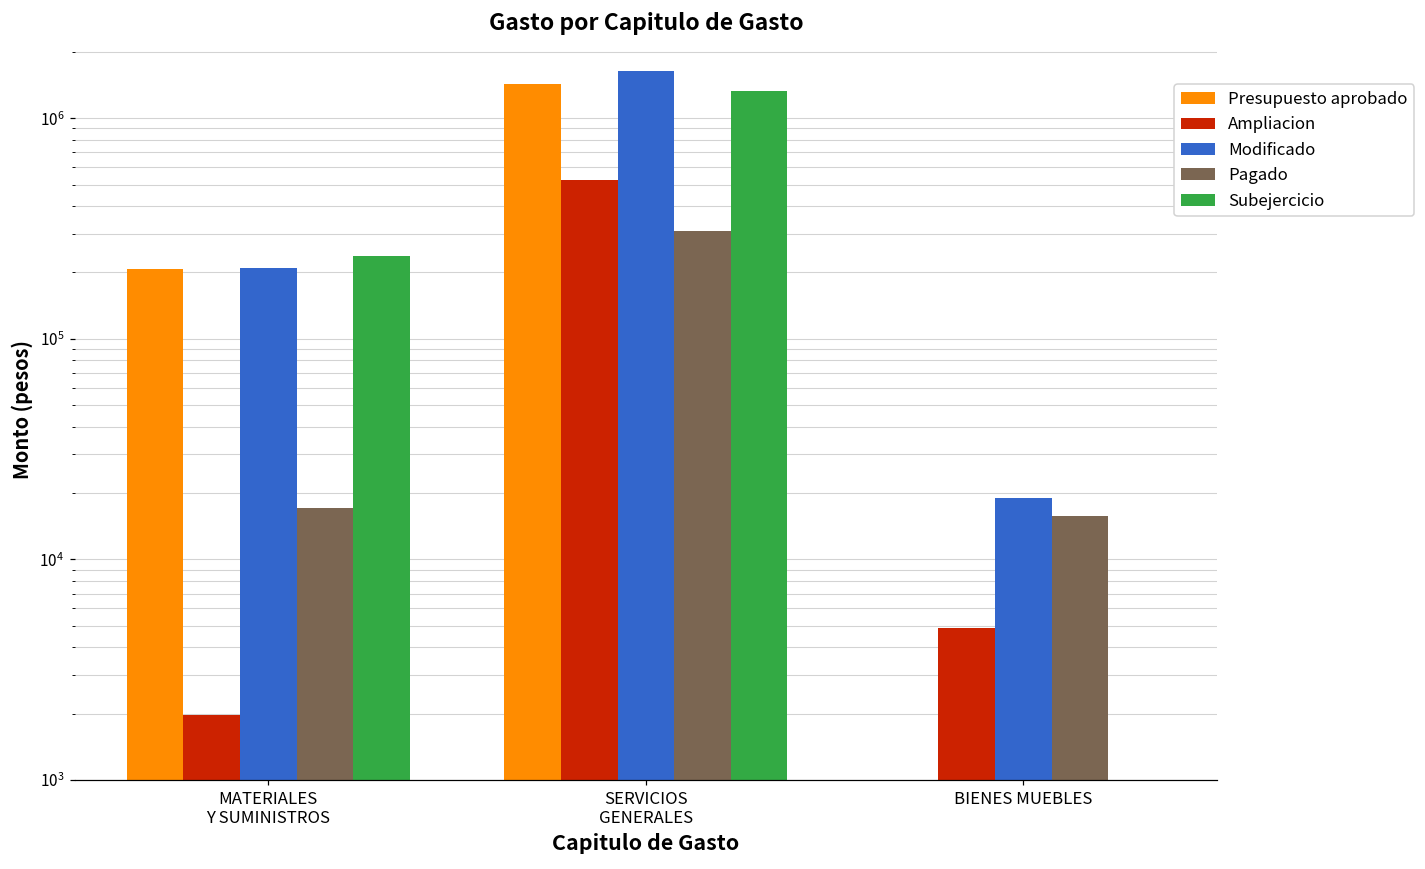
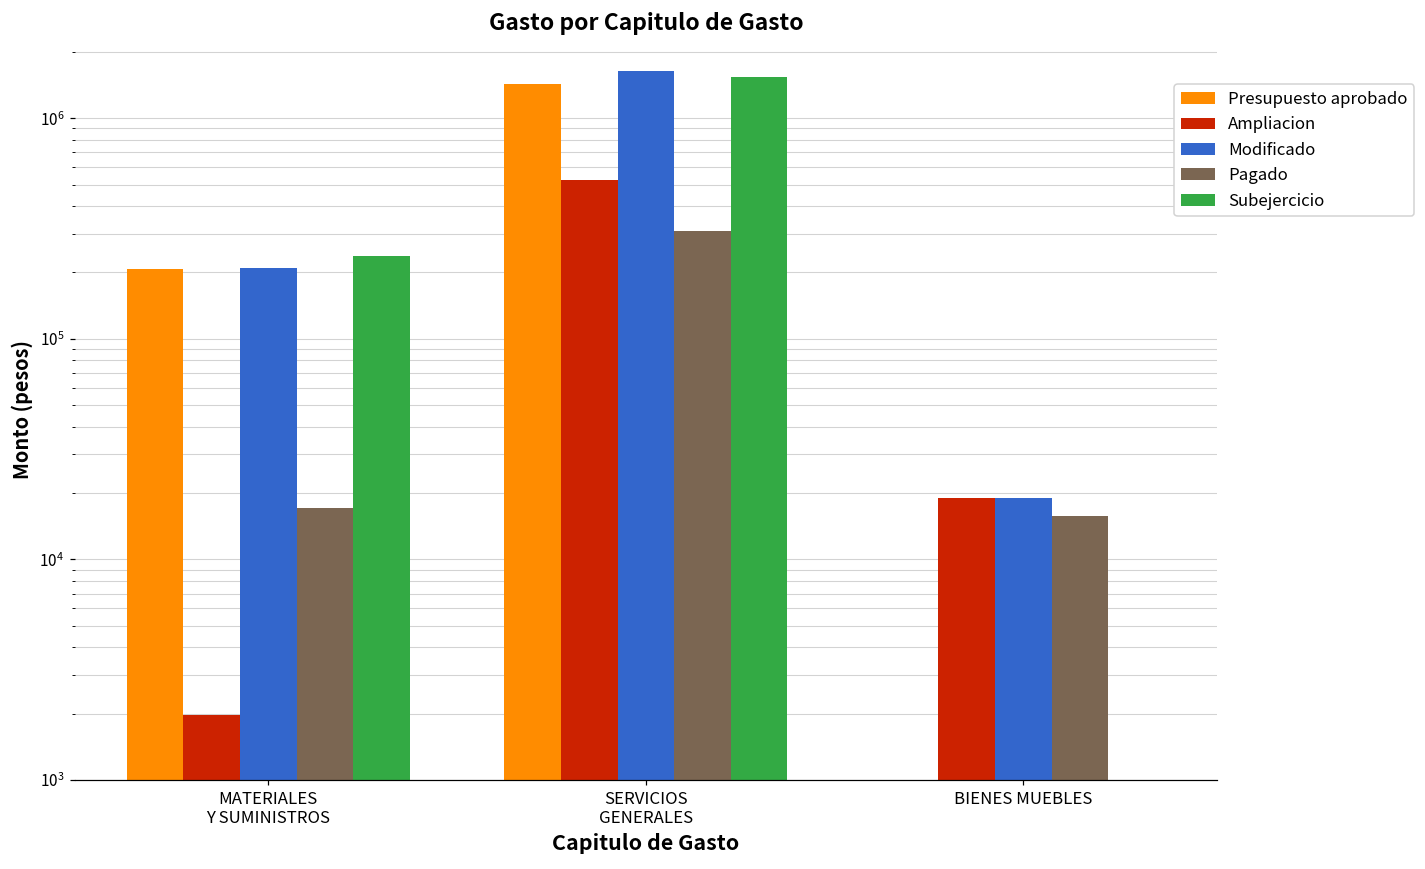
  {
    "Presupuesto aprobado": {
      "MATERIALES Y SUMINISTROS": 210000,
      "SERVICIOS GENERALES": 1400000
    },
    "Ampliacion": {
      "MATERIALES Y SUMINISTROS": 2000,
      "SERVICIOS GENERALES": 520000,
-     "BIENES MUEBLES": 4900
+     "BIENES MUEBLES": 19000
    },
    "Modificado": {
      "MATERIALES Y SUMINISTROS": 210000,
      "SERVICIOS GENERALES": 1600000,
      "BIENES MUEBLES": 19000
    },
    "Pagado": {
      "MATERIALES Y SUMINISTROS": 17000,
      "SERVICIOS GENERALES": 310000,
      "BIENES MUEBLES": 16000
    },
    "Subejercicio": {
      "MATERIALES Y SUMINISTROS": 240000,
-     "SERVICIOS GENERALES": 1300000
+     "SERVICIOS GENERALES": 1500000
    }
  }
